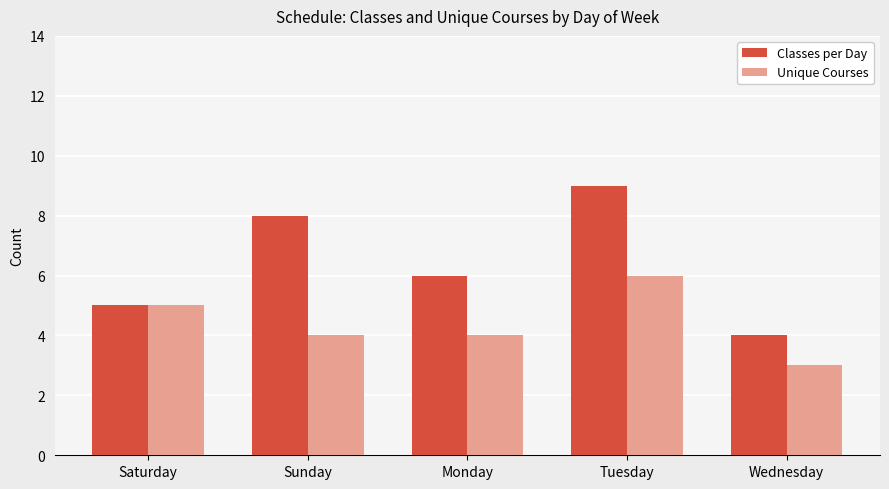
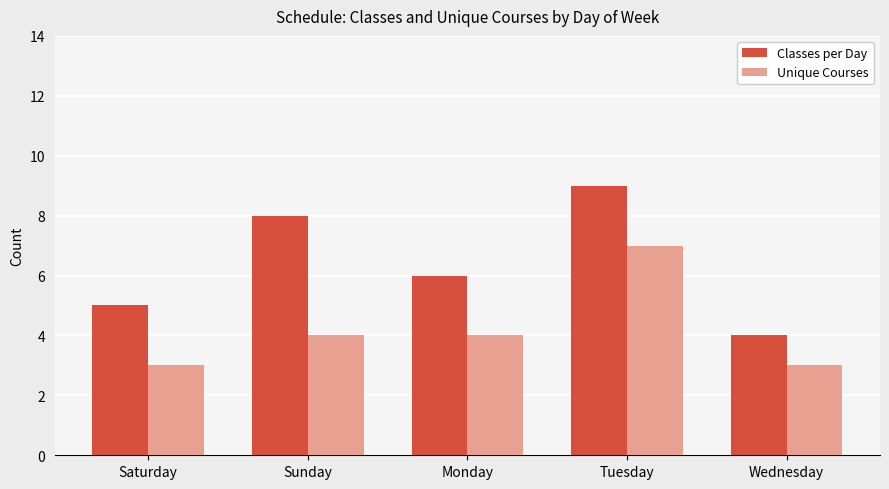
  {
    "Classes per Day": {
      "Saturday": 5,
      "Sunday": 8,
      "Monday": 6,
      "Tuesday": 9,
      "Wednesday": 4
    },
    "Unique Courses": {
-     "Saturday": 5,
+     "Saturday": 3,
      "Sunday": 4,
      "Monday": 4,
-     "Tuesday": 6,
+     "Tuesday": 7,
      "Wednesday": 3
    }
  }
